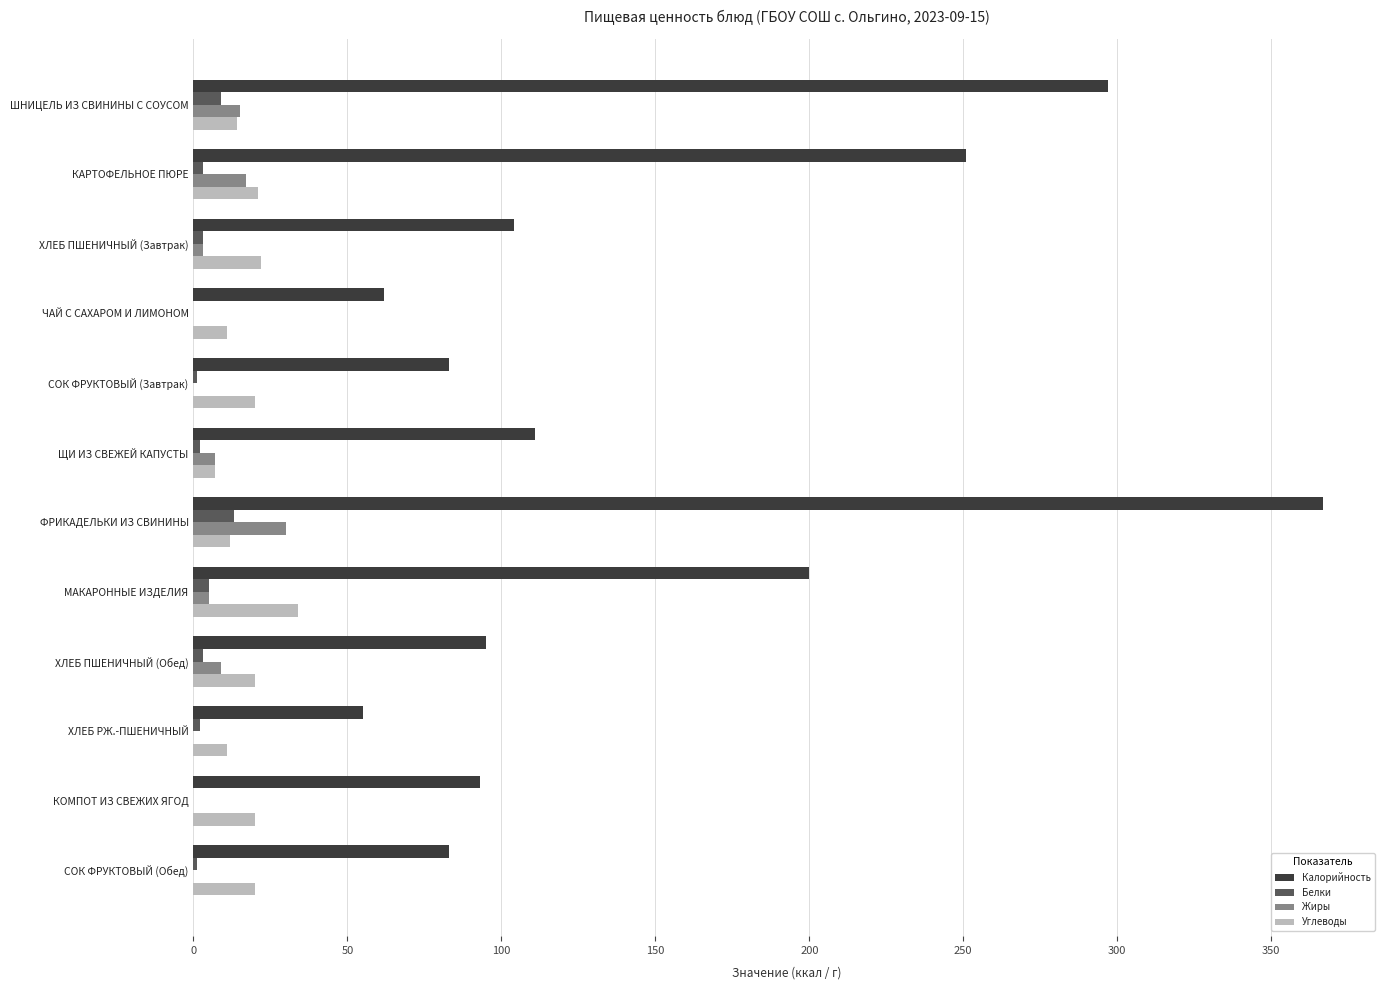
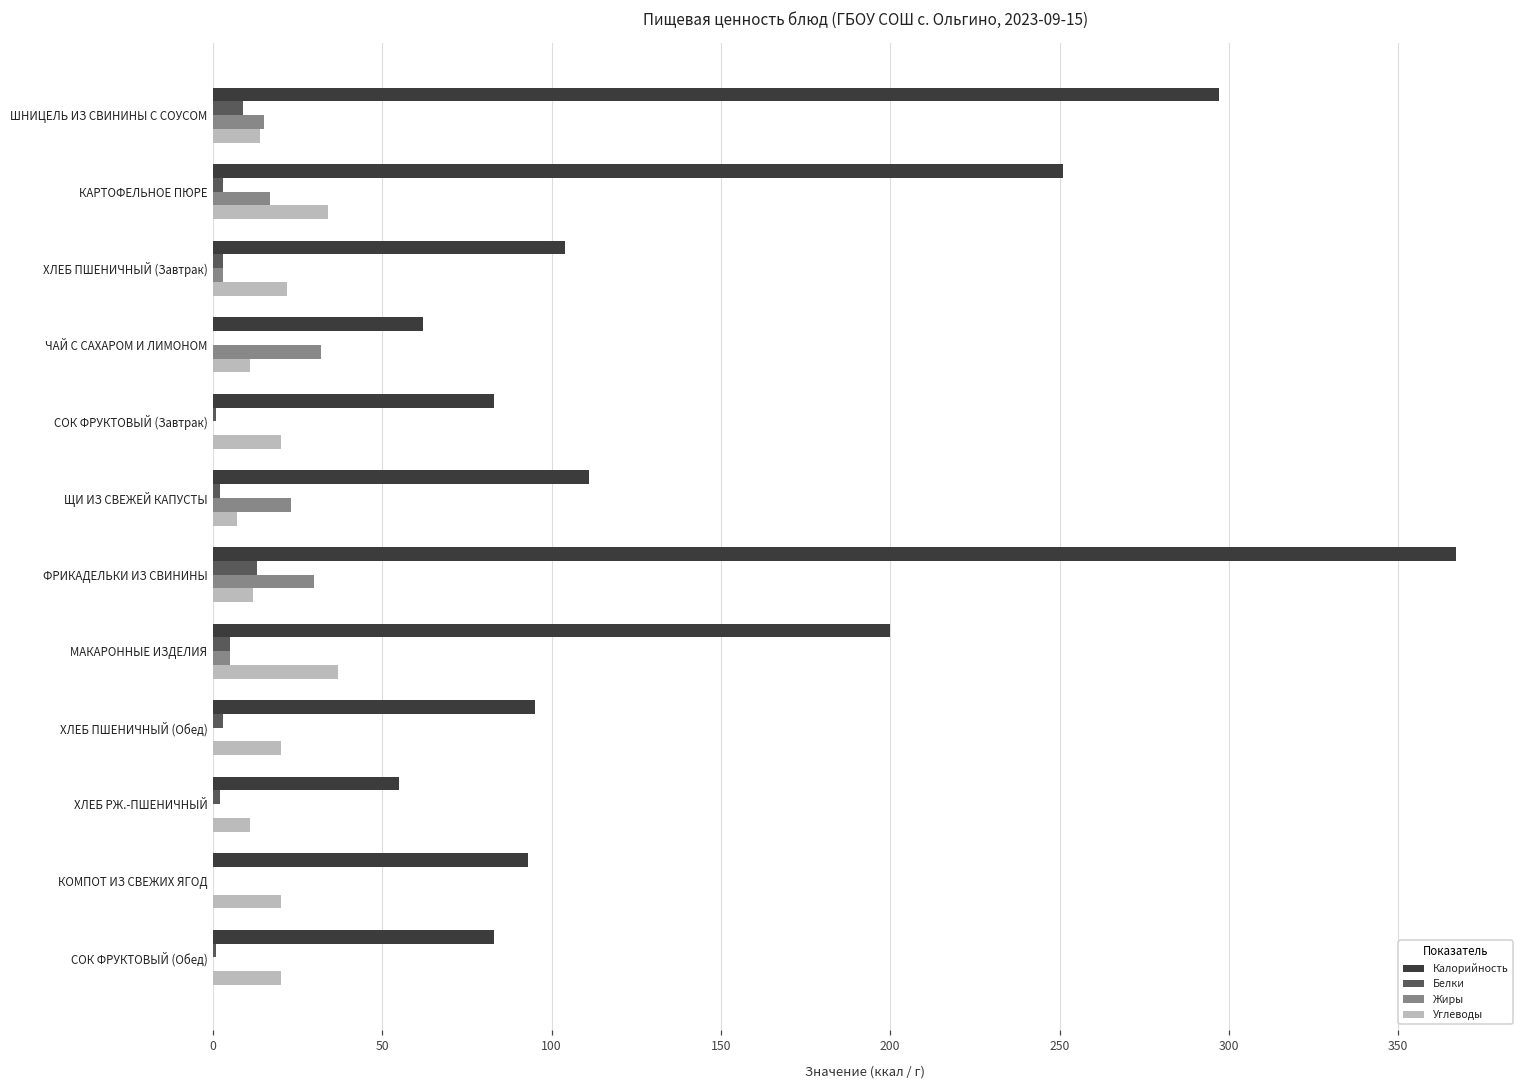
  {
    "Жиры": {
      "ШНИЦЕЛЬ ИЗ СВИНИНЫ С СОУСОМ": 15,
      "КАРТОФЕЛЬНОЕ ПЮРЕ": 17,
      "ХЛЕБ ПШЕНИЧНЫЙ (Завтрак)": 3,
-     "ЧАЙ С САХАРОМ И ЛИМОНОМ": 0,
+     "ЧАЙ С САХАРОМ И ЛИМОНОМ": 32,
      "СОК ФРУКТОВЫЙ (Завтрак)": 0,
-     "ЩИ ИЗ СВЕЖЕЙ КАПУСТЫ": 7,
+     "ЩИ ИЗ СВЕЖЕЙ КАПУСТЫ": 23,
      "ФРИКАДЕЛЬКИ ИЗ СВИНИНЫ": 30,
      "МАКАРОННЫЕ ИЗДЕЛИЯ": 5,
-     "ХЛЕБ ПШЕНИЧНЫЙ (Обед)": 9,
+     "ХЛЕБ ПШЕНИЧНЫЙ (Обед)": 0,
      "ХЛЕБ РЖ.-ПШЕНИЧНЫЙ": 0,
      "КОМПОТ ИЗ СВЕЖИХ ЯГОД": 0,
      "СОК ФРУКТОВЫЙ (Обед)": 0
    },
    "Углеводы": {
      "ШНИЦЕЛЬ ИЗ СВИНИНЫ С СОУСОМ": 14,
-     "КАРТОФЕЛЬНОЕ ПЮРЕ": 21,
+     "КАРТОФЕЛЬНОЕ ПЮРЕ": 34,
      "ХЛЕБ ПШЕНИЧНЫЙ (Завтрак)": 22,
      "ЧАЙ С САХАРОМ И ЛИМОНОМ": 11,
      "СОК ФРУКТОВЫЙ (Завтрак)": 20,
      "ЩИ ИЗ СВЕЖЕЙ КАПУСТЫ": 7,
      "ФРИКАДЕЛЬКИ ИЗ СВИНИНЫ": 12,
-     "МАКАРОННЫЕ ИЗДЕЛИЯ": 34,
+     "МАКАРОННЫЕ ИЗДЕЛИЯ": 37,
      "ХЛЕБ ПШЕНИЧНЫЙ (Обед)": 20,
      "ХЛЕБ РЖ.-ПШЕНИЧНЫЙ": 11,
      "КОМПОТ ИЗ СВЕЖИХ ЯГОД": 20,
      "СОК ФРУКТОВЫЙ (Обед)": 20
    }
  }
